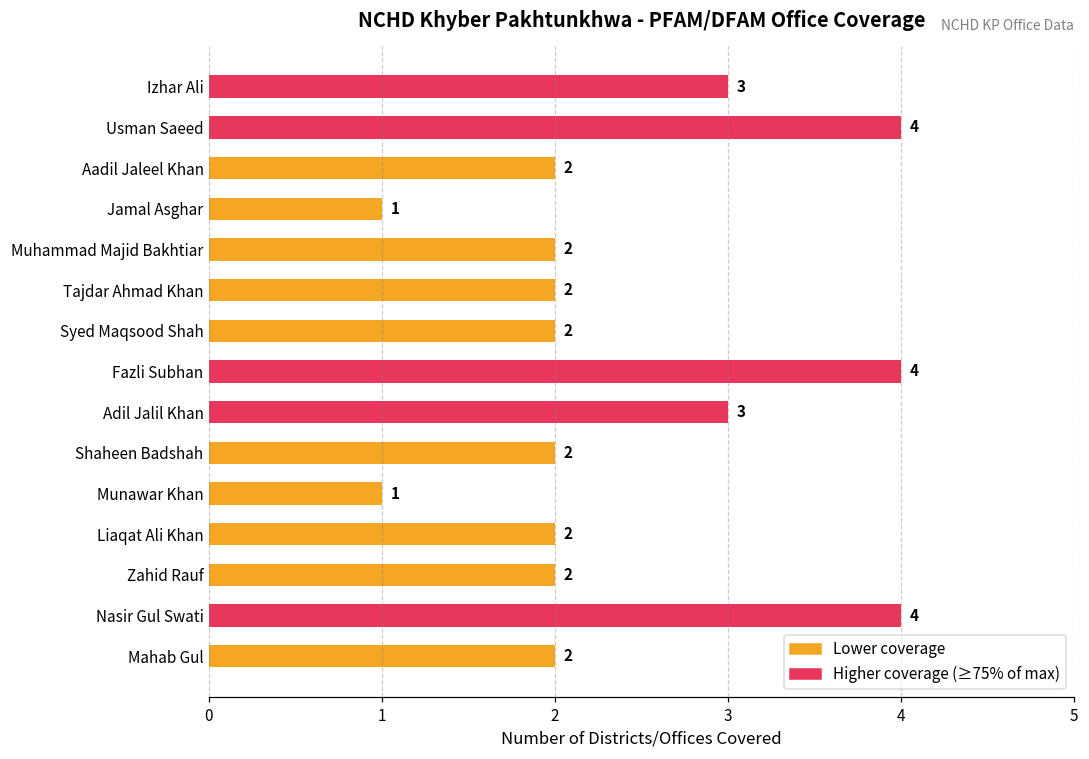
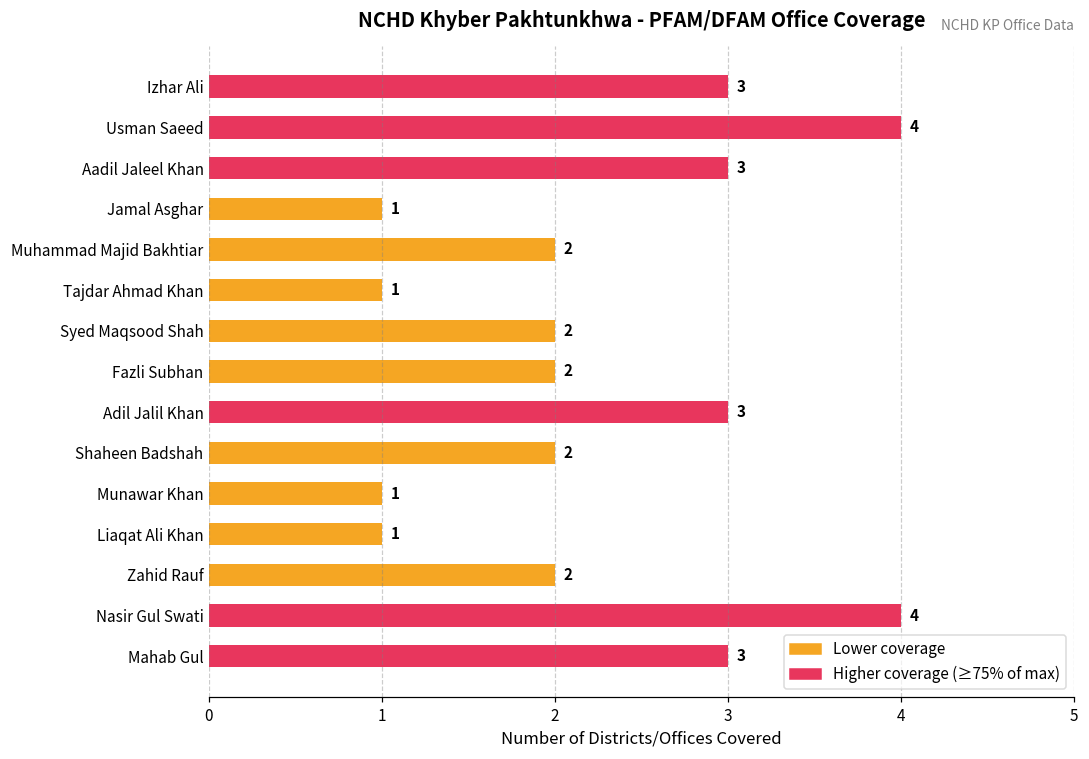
  {
    "Izhar Ali": 3,
    "Usman Saeed": 4,
-   "Aadil Jaleel Khan": 2,
+   "Aadil Jaleel Khan": 3,
    "Jamal Asghar": 1,
    "Muhammad Majid Bakhtiar": 2,
-   "Tajdar Ahmad Khan": 2,
+   "Tajdar Ahmad Khan": 1,
    "Syed Maqsood Shah": 2,
-   "Fazli Subhan": 4,
+   "Fazli Subhan": 2,
    "Adil Jalil Khan": 3,
    "Shaheen Badshah": 2,
    "Munawar Khan": 1,
-   "Liaqat Ali Khan": 2,
+   "Liaqat Ali Khan": 1,
    "Zahid Rauf": 2,
    "Nasir Gul Swati": 4,
-   "Mahab Gul": 2
+   "Mahab Gul": 3
  }
